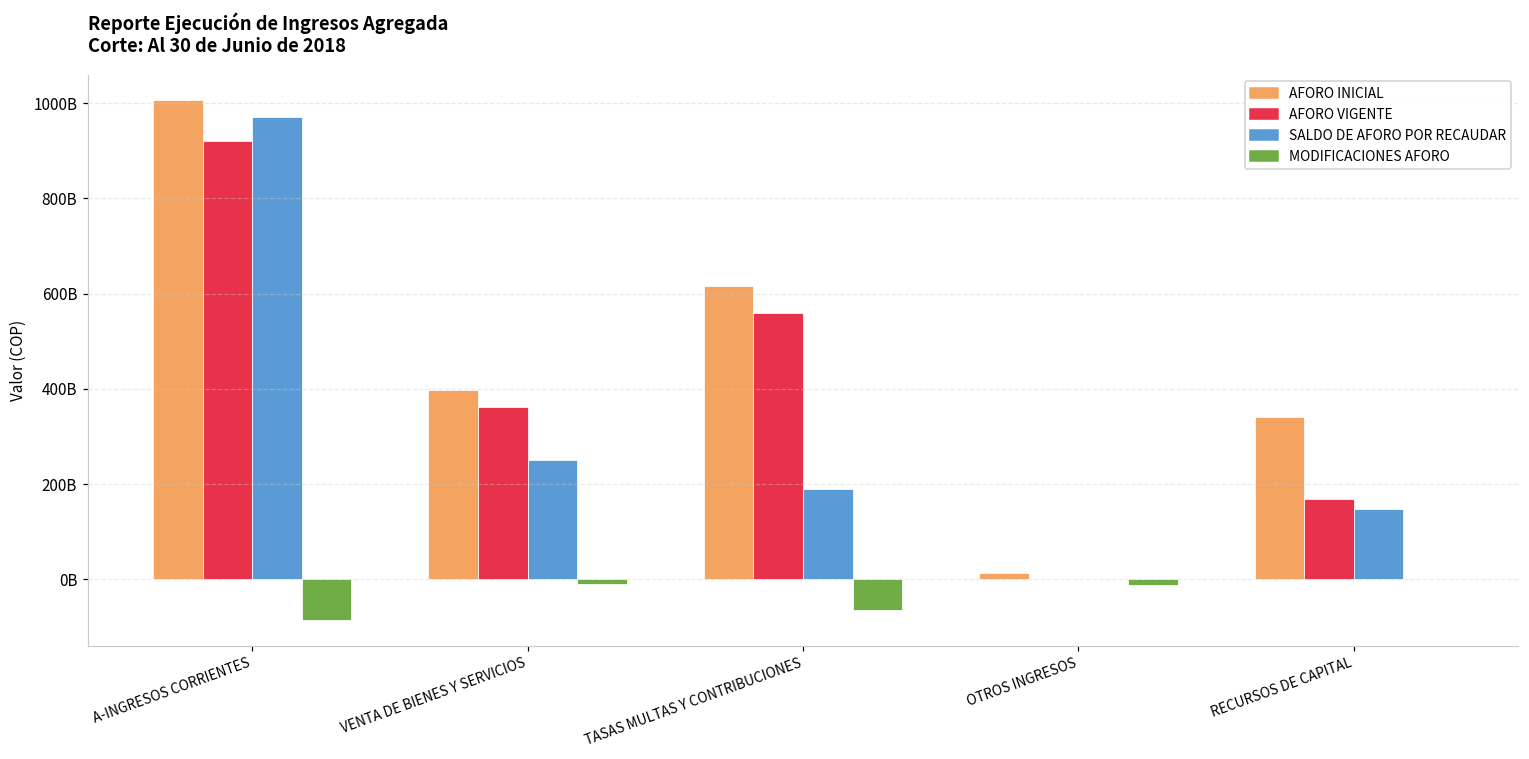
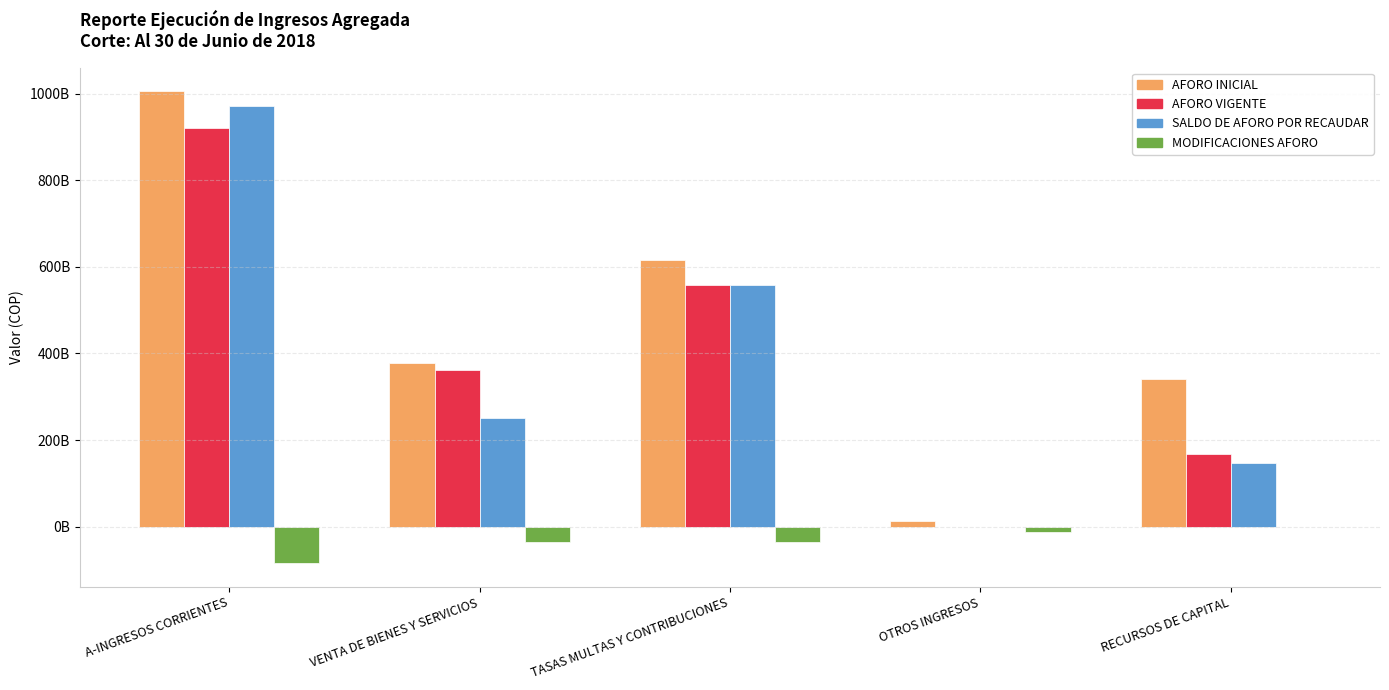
  {
    "AFORO INICIAL": {
      "A-INGRESOS CORRIENTES": 1010000000000,
-     "VENTA DE BIENES Y SERVICIOS": 400000000000,
+     "VENTA DE BIENES Y SERVICIOS": 380000000000,
      "TASAS MULTAS Y CONTRIBUCIONES": 620000000000,
      "OTROS INGRESOS": 10000000000,
      "RECURSOS DE CAPITAL": 340000000000
    },
    "AFORO VIGENTE": {
      "A-INGRESOS CORRIENTES": 920000000000,
      "VENTA DE BIENES Y SERVICIOS": 360000000000,
      "TASAS MULTAS Y CONTRIBUCIONES": 560000000000,
      "OTROS INGRESOS": 0,
      "RECURSOS DE CAPITAL": 170000000000
    },
    "SALDO DE AFORO POR RECAUDAR": {
      "A-INGRESOS CORRIENTES": 970000000000,
      "VENTA DE BIENES Y SERVICIOS": 250000000000,
-     "TASAS MULTAS Y CONTRIBUCIONES": 190000000000,
+     "TASAS MULTAS Y CONTRIBUCIONES": 560000000000,
      "OTROS INGRESOS": 0,
      "RECURSOS DE CAPITAL": 150000000000
    },
    "MODIFICACIONES AFORO": {
      "A-INGRESOS CORRIENTES": -80000000000,
-     "VENTA DE BIENES Y SERVICIOS": -10000000000,
-     "TASAS MULTAS Y CONTRIBUCIONES": -60000000000,
+     "VENTA DE BIENES Y SERVICIOS": -40000000000,
+     "TASAS MULTAS Y CONTRIBUCIONES": -40000000000,
      "OTROS INGRESOS": -10000000000,
      "RECURSOS DE CAPITAL": 0
    }
  }
